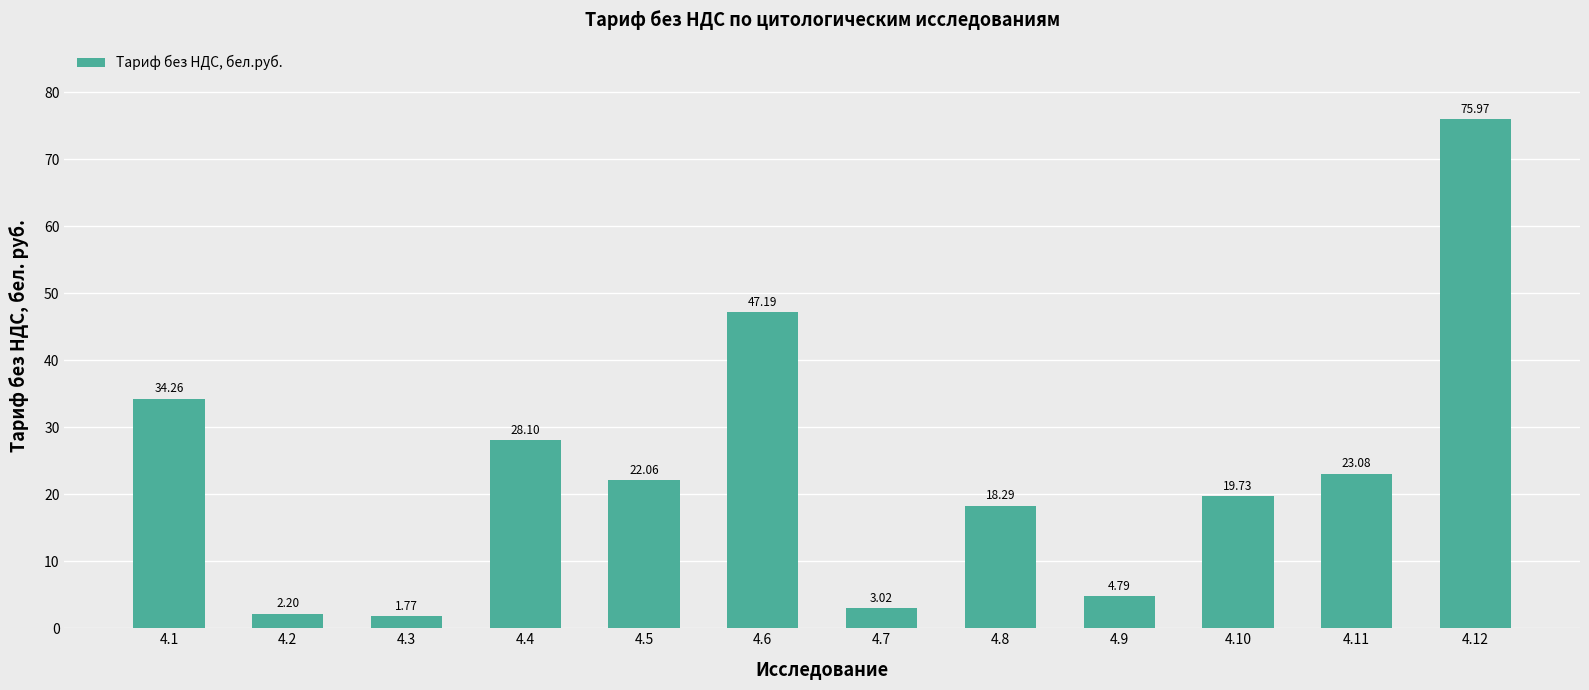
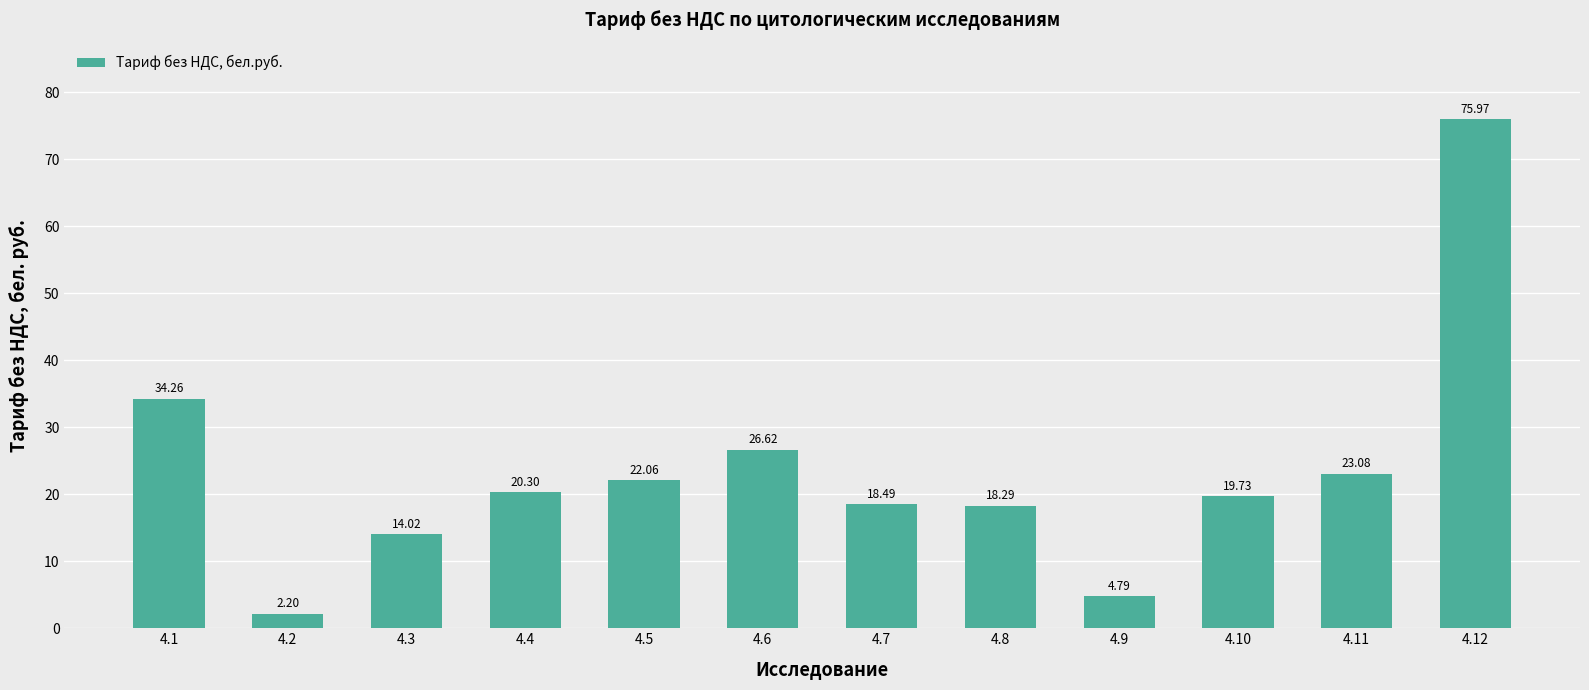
  {
    "4.1": 34.26,
    "4.2": 2.20,
-   "4.3": 1.77,
-   "4.4": 28.10,
+   "4.3": 14.02,
+   "4.4": 20.30,
    "4.5": 22.06,
-   "4.6": 47.19,
-   "4.7": 3.02,
+   "4.6": 26.62,
+   "4.7": 18.49,
    "4.8": 18.29,
    "4.9": 4.79,
    "4.10": 19.73,
    "4.11": 23.08,
    "4.12": 75.97
  }
